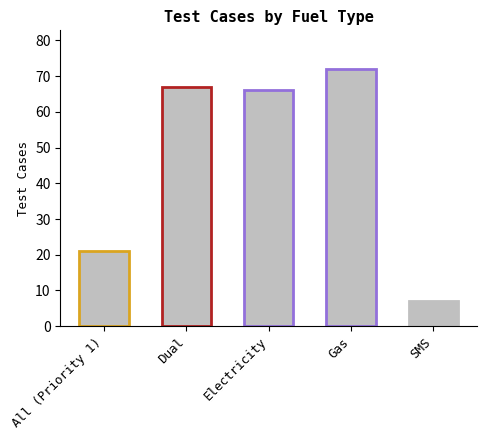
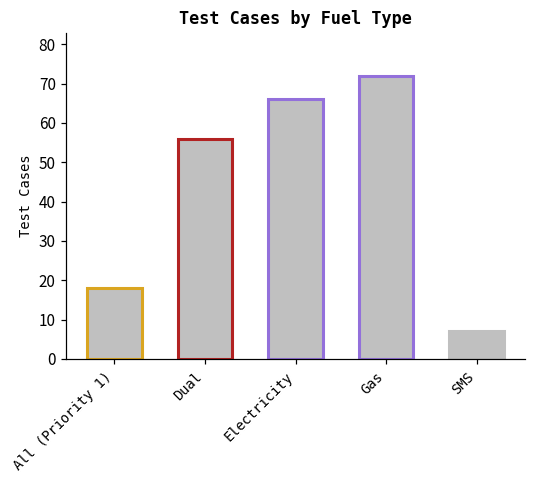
  {
-   "All (Priority 1)": 21,
-   "Dual": 67,
+   "All (Priority 1)": 18,
+   "Dual": 56,
    "Electricity": 66,
    "Gas": 72,
    "SMS": 7
  }
